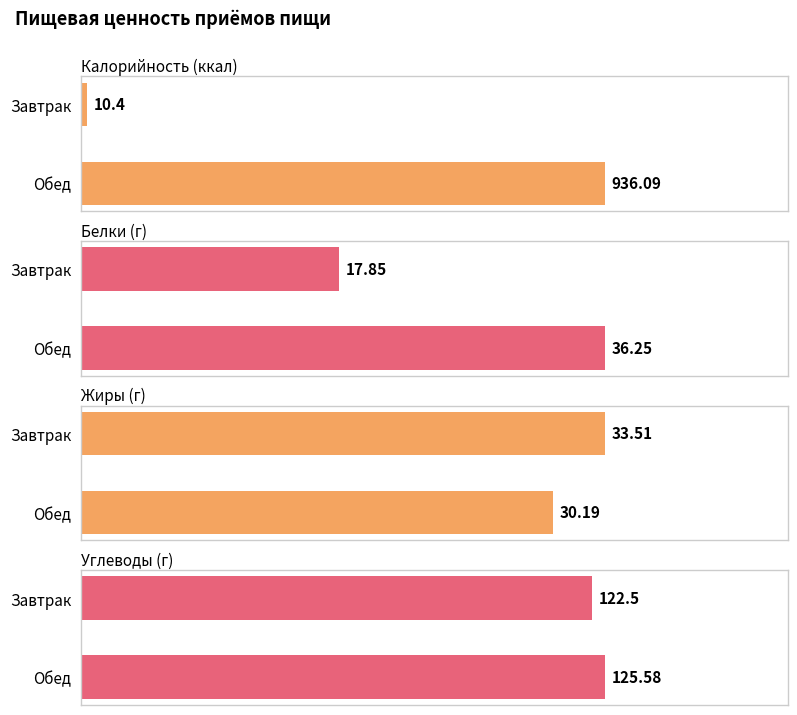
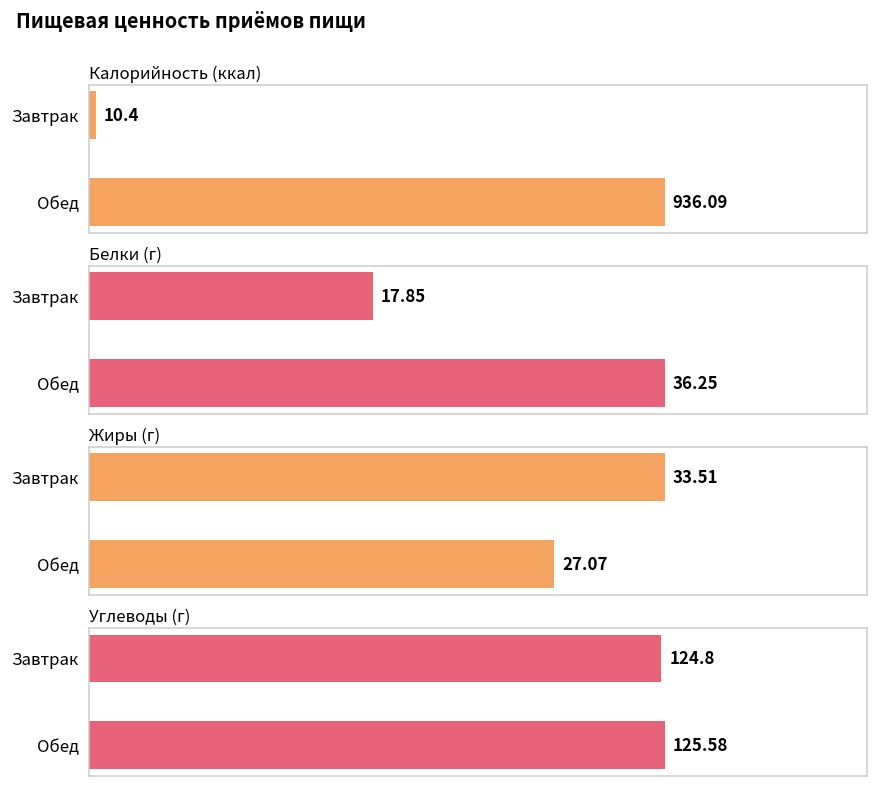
  {
    "Калорийность (ккал)": {
      "Завтрак": 10.4,
      "Обед": 936.09
    },
    "Белки (г)": {
      "Завтрак": 17.85,
      "Обед": 36.25
    },
    "Жиры (г)": {
      "Завтрак": 33.51,
-     "Обед": 30.19
+     "Обед": 27.07
    },
    "Углеводы (г)": {
-     "Завтрак": 122.5,
+     "Завтрак": 124.8,
      "Обед": 125.58
    }
  }
